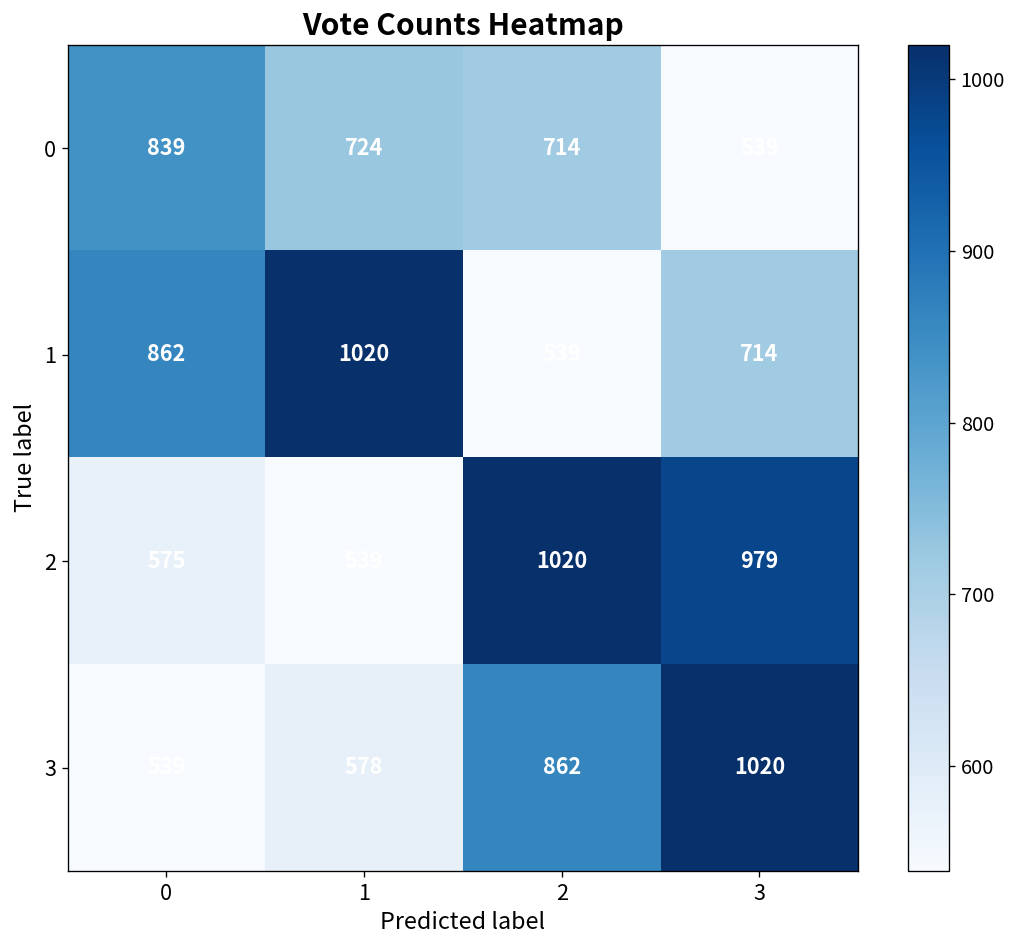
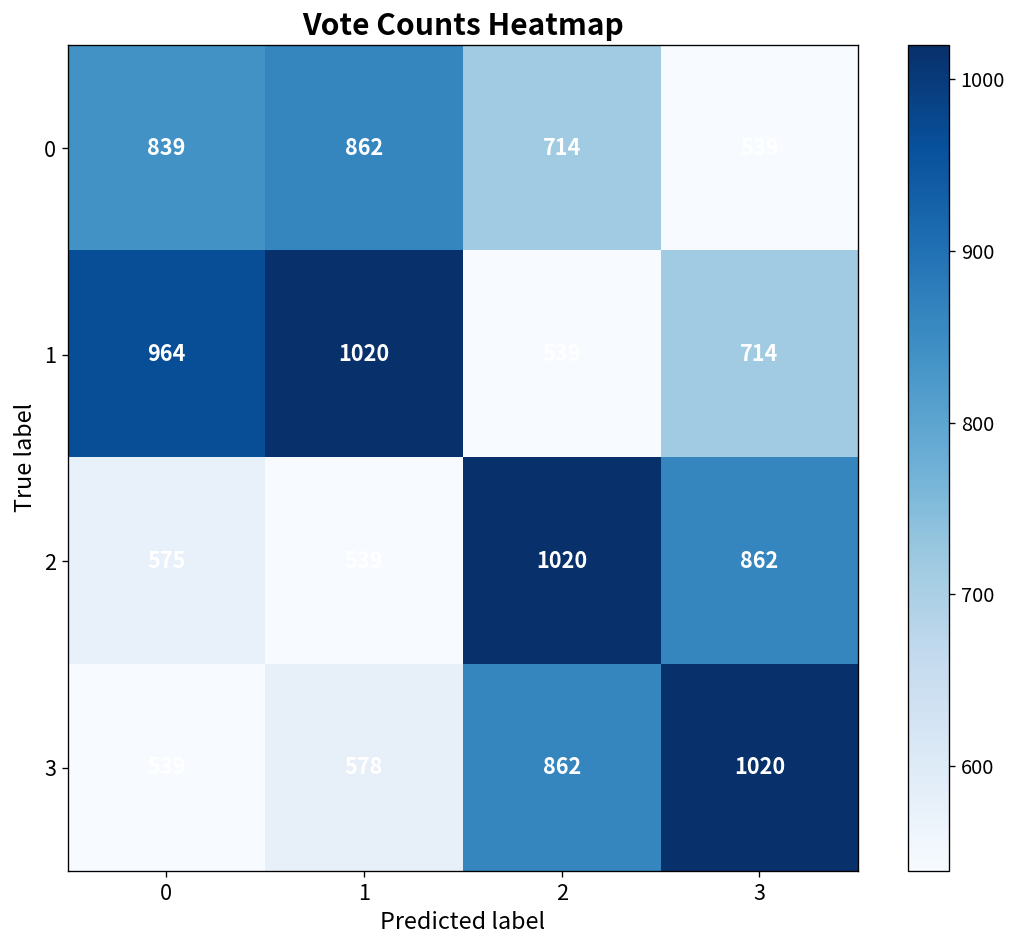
  {
    "0": {
      "0": 839,
-     "1": 724,
+     "1": 862,
      "2": 714
    },
    "1": {
-     "0": 862,
+     "0": 964,
      "1": 1020,
      "3": 714
    },
    "2": {
      "2": 1020,
-     "3": 979
+     "3": 862
    },
    "3": {
      "2": 862,
      "3": 1020
    }
  }
